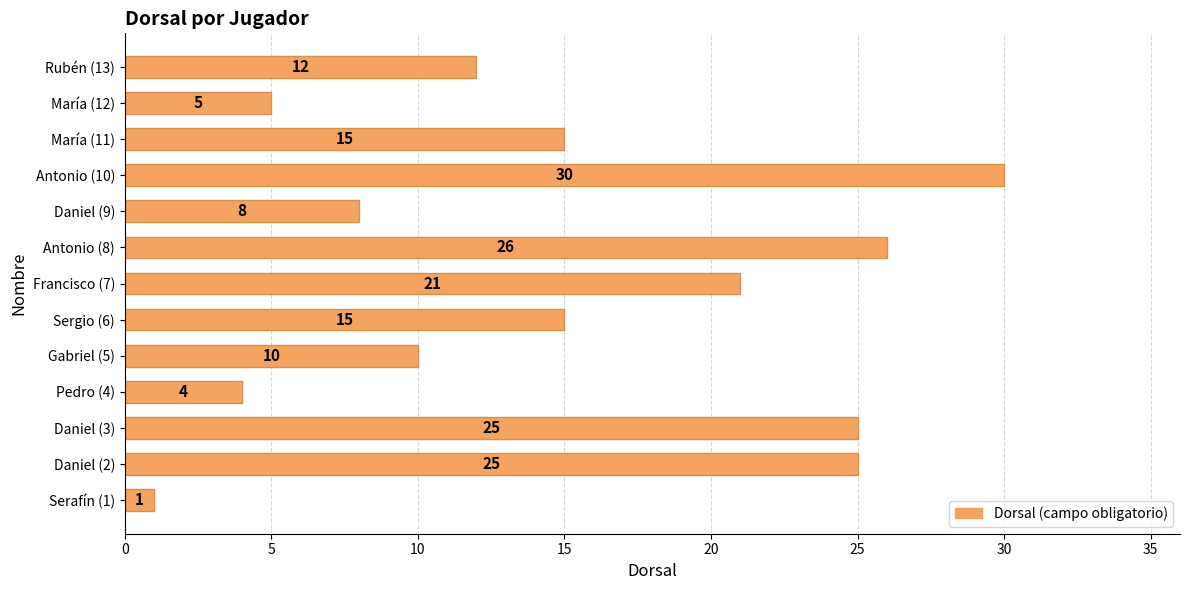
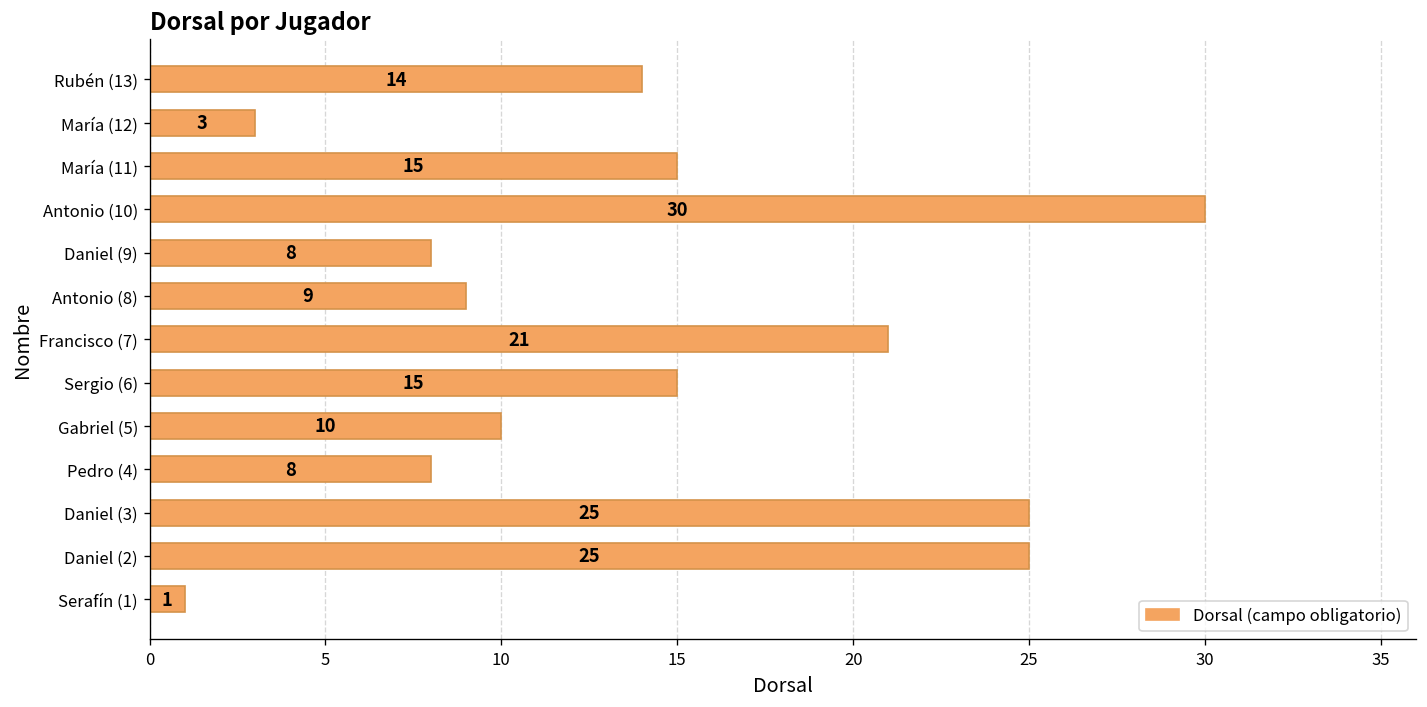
  {
-   "Rubén (13)": 12,
-   "María (12)": 5,
+   "Rubén (13)": 14,
+   "María (12)": 3,
    "María (11)": 15,
    "Antonio (10)": 30,
    "Daniel (9)": 8,
-   "Antonio (8)": 26,
+   "Antonio (8)": 9,
    "Francisco (7)": 21,
    "Sergio (6)": 15,
    "Gabriel (5)": 10,
-   "Pedro (4)": 4,
+   "Pedro (4)": 8,
    "Daniel (3)": 25,
    "Daniel (2)": 25,
    "Serafín (1)": 1
  }
